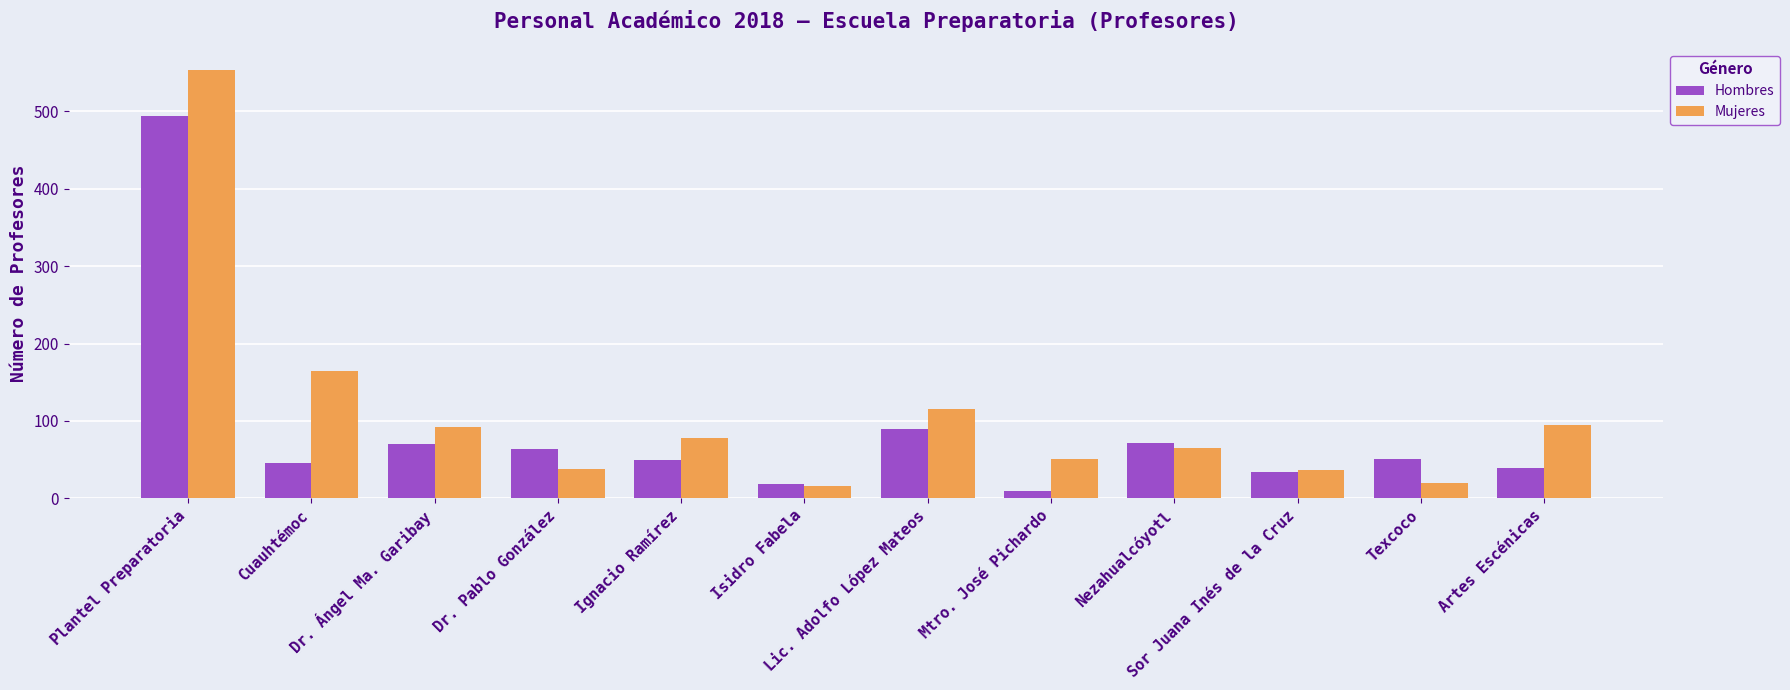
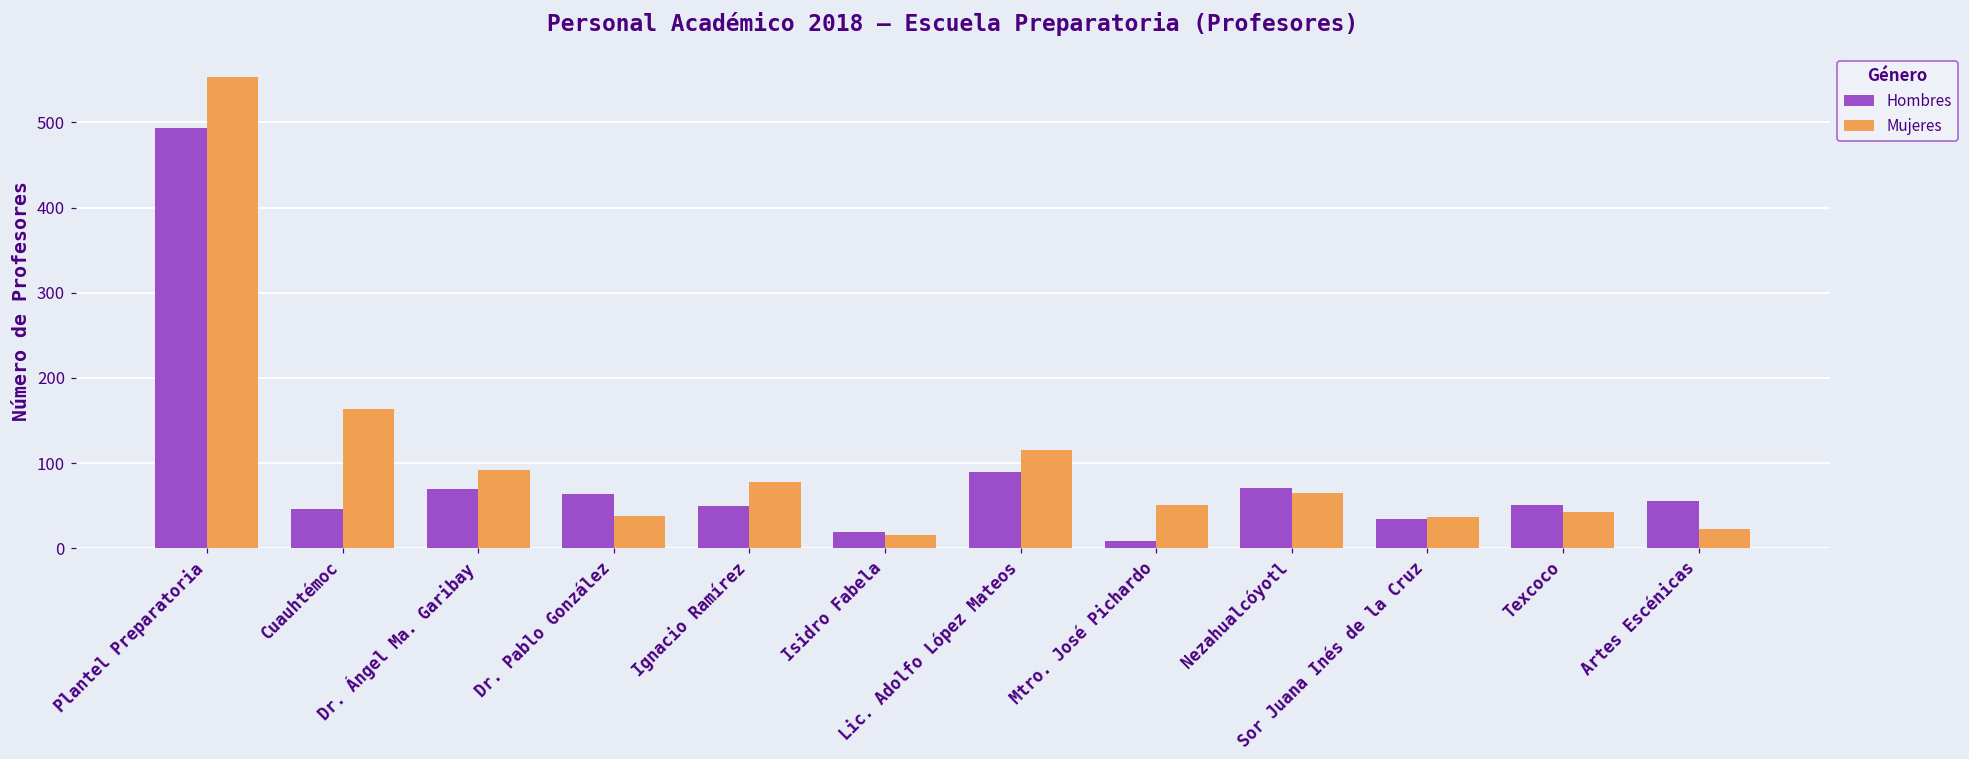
  {
    "Hombres": {
      "Plantel Preparatoria": 490,
      "Cuauhtémoc": 50,
      "Dr. Ángel Ma. Garibay": 70,
      "Dr. Pablo González": 60,
      "Ignacio Ramírez": 50,
      "Isidro Fabela": 20,
      "Lic. Adolfo López Mateos": 90,
      "Mtro. José Pichardo": 10,
      "Nezahualcóyotl": 70,
      "Sor Juana Inés de la Cruz": 30,
      "Texcoco": 50,
-     "Artes Escénicas": 40
+     "Artes Escénicas": 60
    },
    "Mujeres": {
      "Plantel Preparatoria": 550,
      "Cuauhtémoc": 160,
      "Dr. Ángel Ma. Garibay": 90,
      "Dr. Pablo González": 40,
      "Ignacio Ramírez": 80,
      "Isidro Fabela": 20,
      "Lic. Adolfo López Mateos": 120,
      "Mtro. José Pichardo": 50,
      "Nezahualcóyotl": 70,
      "Sor Juana Inés de la Cruz": 40,
-     "Texcoco": 20,
-     "Artes Escénicas": 100
+     "Texcoco": 40,
+     "Artes Escénicas": 20
    }
  }
